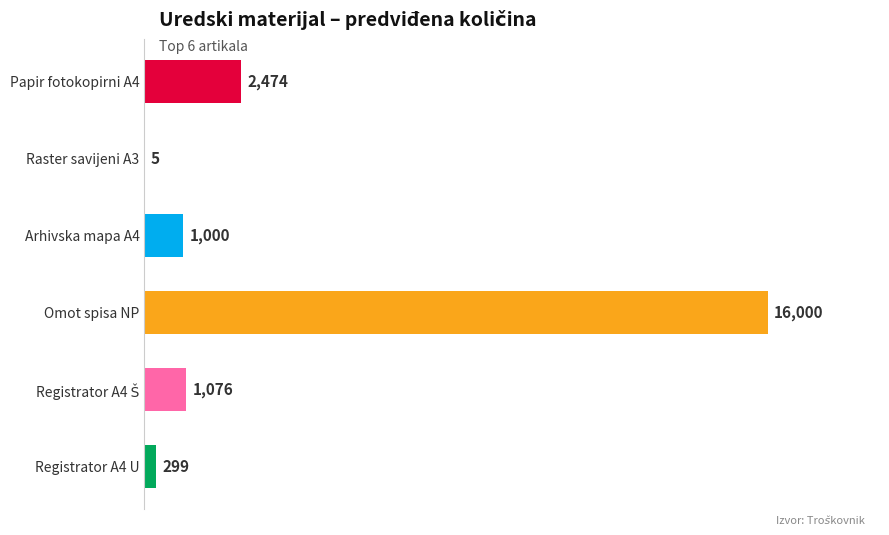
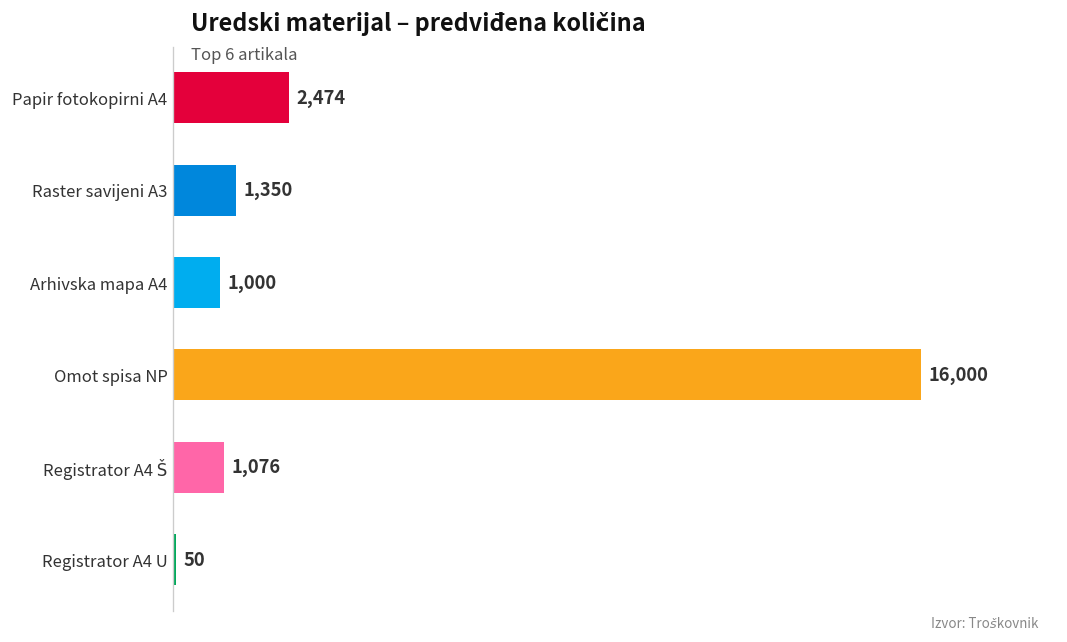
  {
    "Papir fotokopirni A4": "2,474",
-   "Raster savijeni A3": "5",
+   "Raster savijeni A3": "1,350",
    "Arhivska mapa A4": "1,000",
    "Omot spisa NP": "16,000",
    "Registrator A4 Š": "1,076",
-   "Registrator A4 U": "299"
+   "Registrator A4 U": "50"
  }
